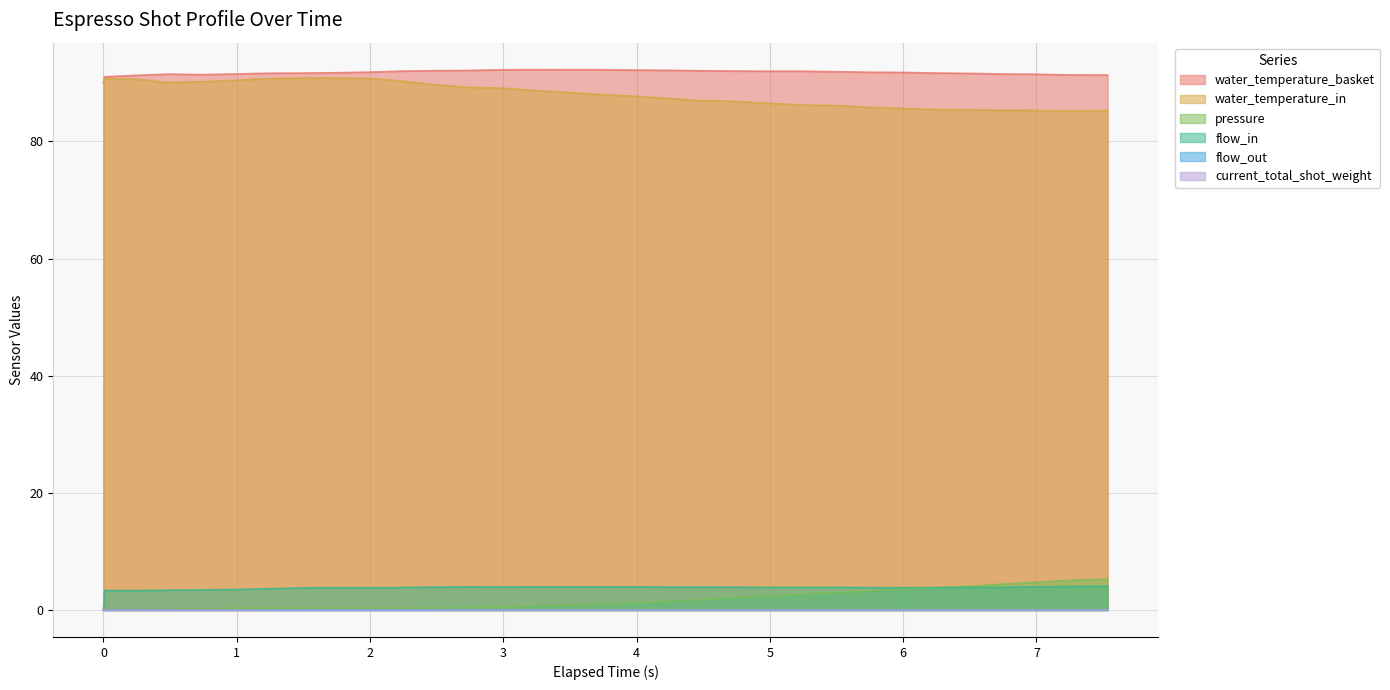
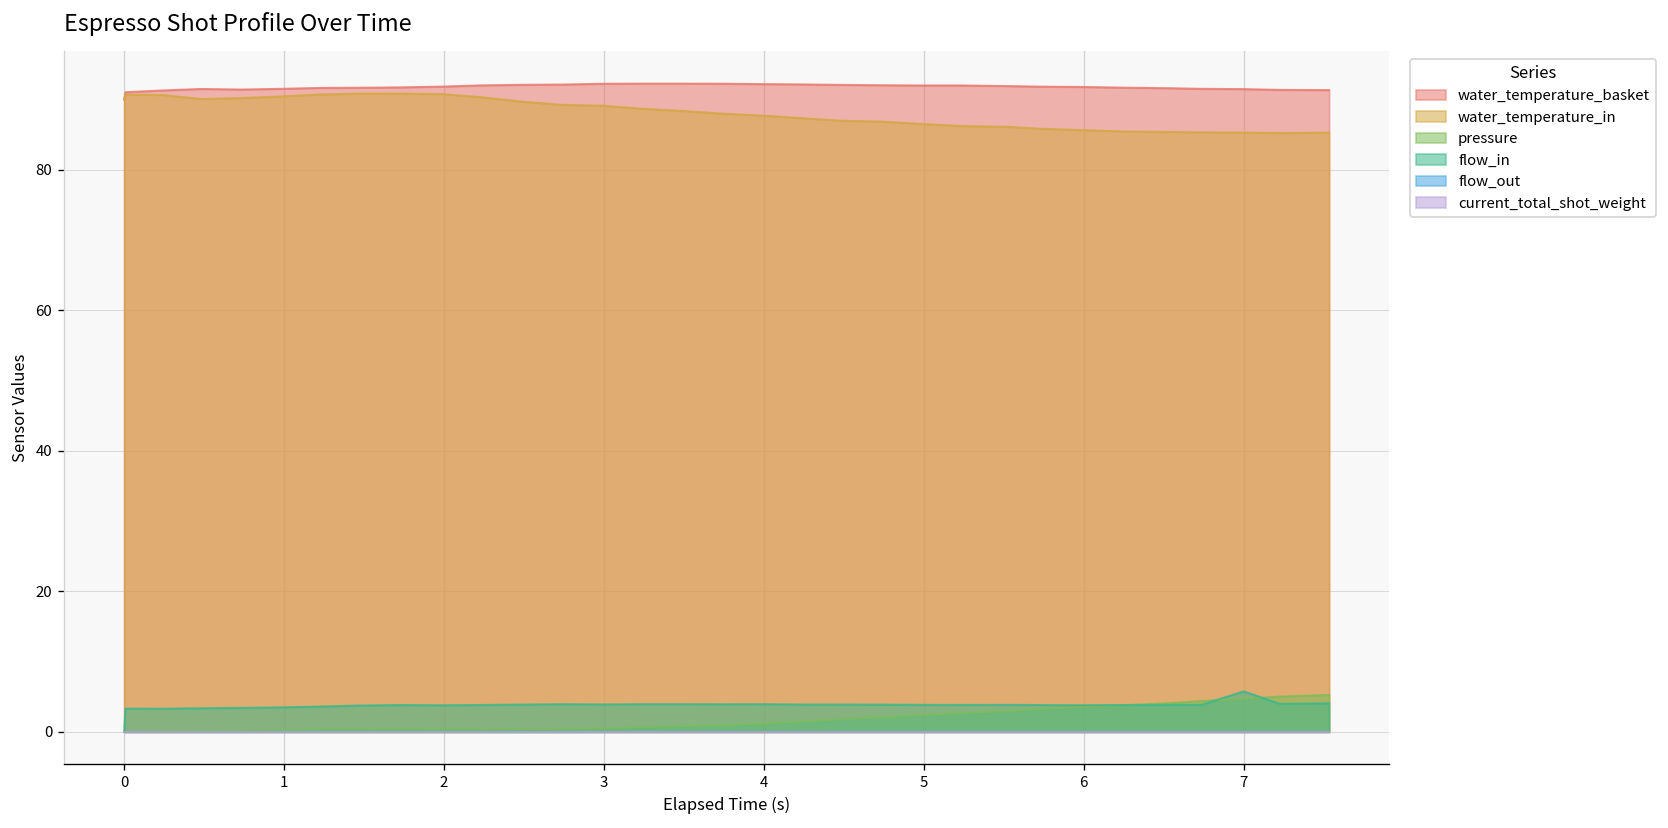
  {
    "pressure": {
      "7": 5
    },
    "flow_in": {
-     "7": 4
+     "7": 6
    },
    "current_total_shot_weight": {
      "7": 0
    }
  }
